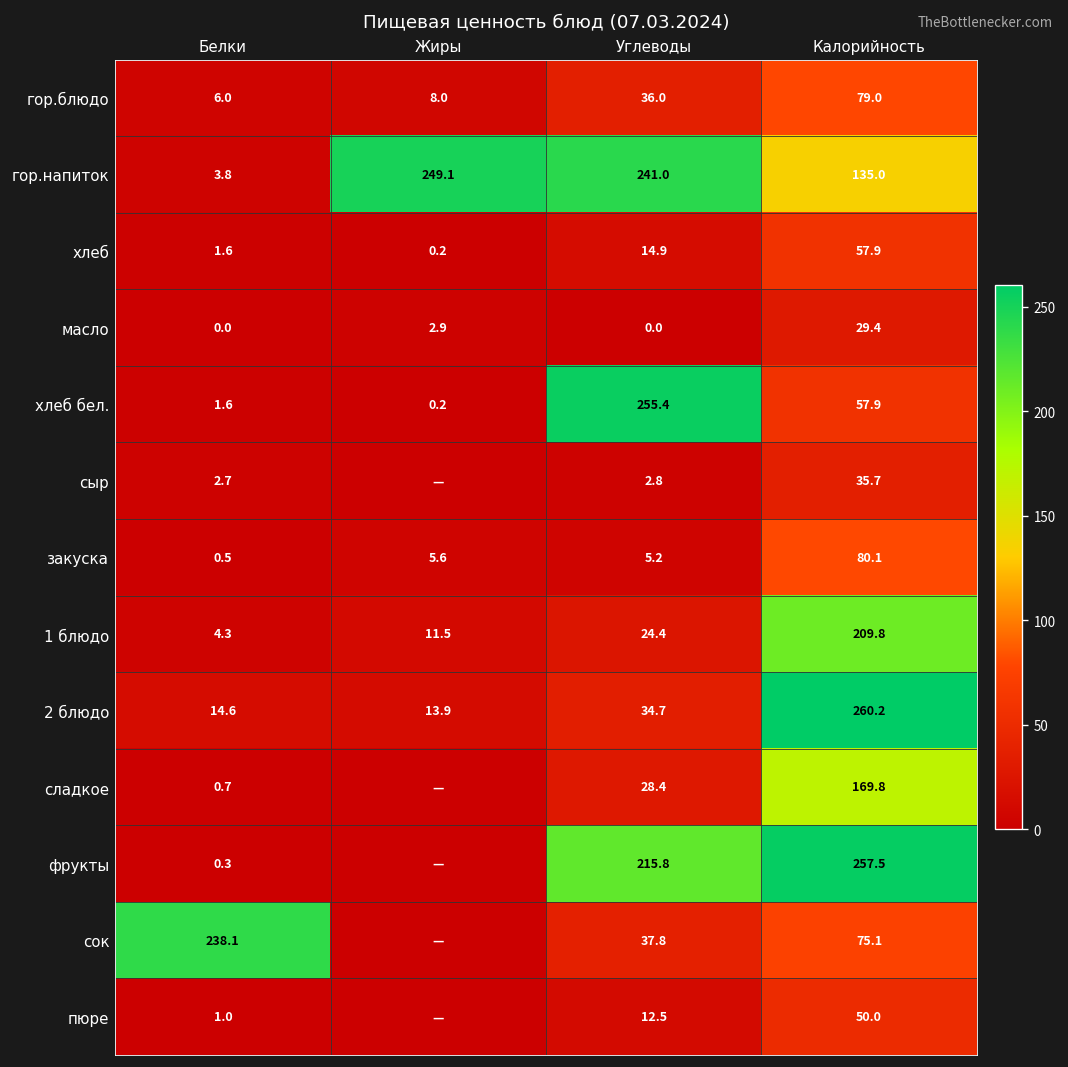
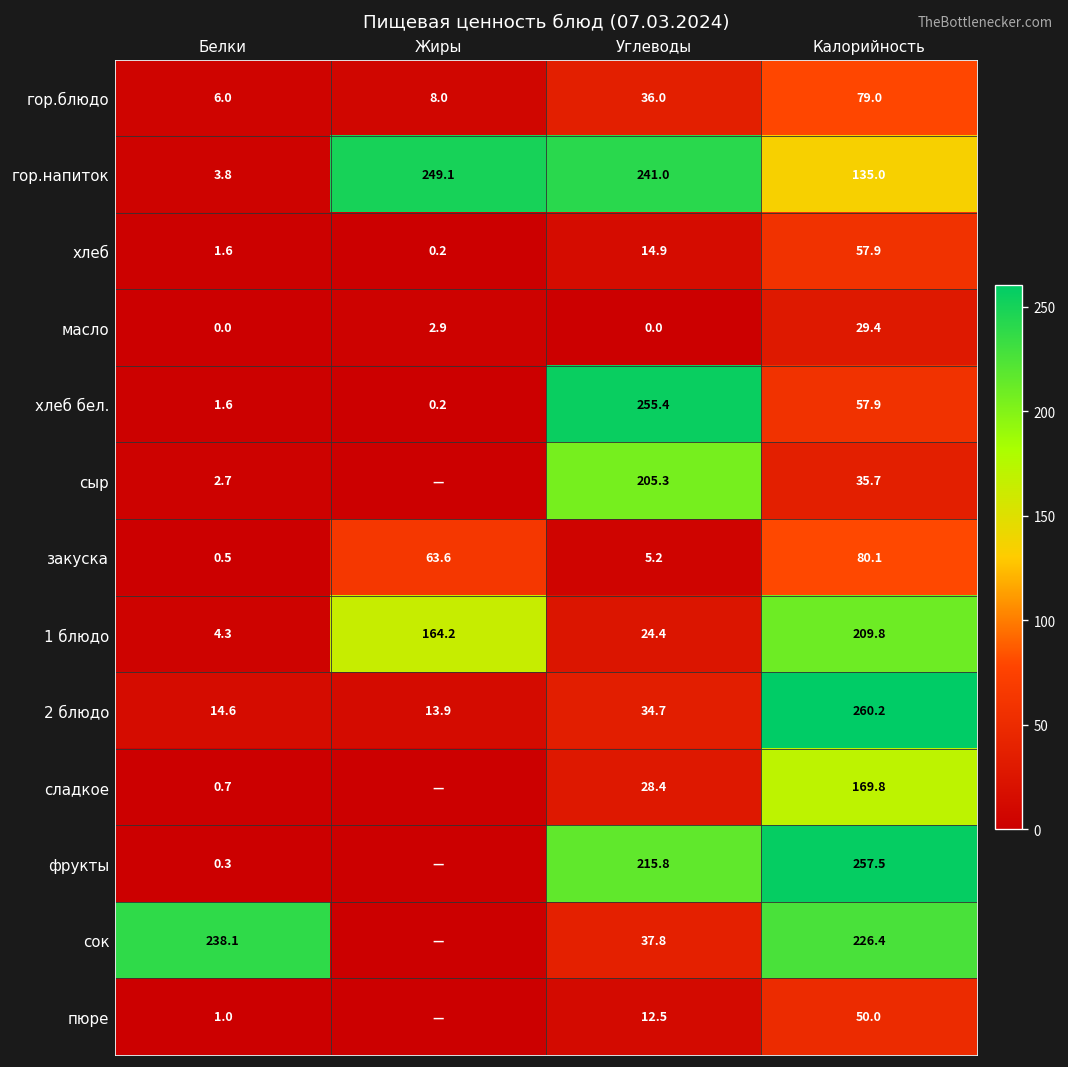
  {
    "гор.блюдо": {
      "Белки": 6.0,
      "Жиры": 8.0,
      "Углеводы": 36.0,
      "Калорийность": 79.0
    },
    "гор.напиток": {
      "Белки": 3.8,
      "Жиры": 249.1,
      "Углеводы": 241.0,
      "Калорийность": 135.0
    },
    "хлеб": {
      "Белки": 1.6,
      "Жиры": 0.2,
      "Углеводы": 14.9,
      "Калорийность": 57.9
    },
    "масло": {
      "Белки": 0.0,
      "Жиры": 2.9,
      "Углеводы": 0.0,
      "Калорийность": 29.4
    },
    "хлеб бел.": {
      "Белки": 1.6,
      "Жиры": 0.2,
      "Углеводы": 255.4,
      "Калорийность": 57.9
    },
    "сыр": {
      "Белки": 2.7,
-     "Углеводы": 2.8,
+     "Углеводы": 205.3,
      "Калорийность": 35.7
    },
    "закуска": {
      "Белки": 0.5,
-     "Жиры": 5.6,
+     "Жиры": 63.6,
      "Углеводы": 5.2,
      "Калорийность": 80.1
    },
    "1 блюдо": {
      "Белки": 4.3,
-     "Жиры": 11.5,
+     "Жиры": 164.2,
      "Углеводы": 24.4,
      "Калорийность": 209.8
    },
    "2 блюдо": {
      "Белки": 14.6,
      "Жиры": 13.9,
      "Углеводы": 34.7,
      "Калорийность": 260.2
    },
    "сладкое": {
      "Белки": 0.7,
      "Углеводы": 28.4,
      "Калорийность": 169.8
    },
    "фрукты": {
      "Белки": 0.3,
      "Углеводы": 215.8,
      "Калорийность": 257.5
    },
    "сок": {
      "Белки": 238.1,
      "Углеводы": 37.8,
-     "Калорийность": 75.1
+     "Калорийность": 226.4
    },
    "пюре": {
      "Белки": 1.0,
      "Углеводы": 12.5,
      "Калорийность": 50.0
    }
  }
